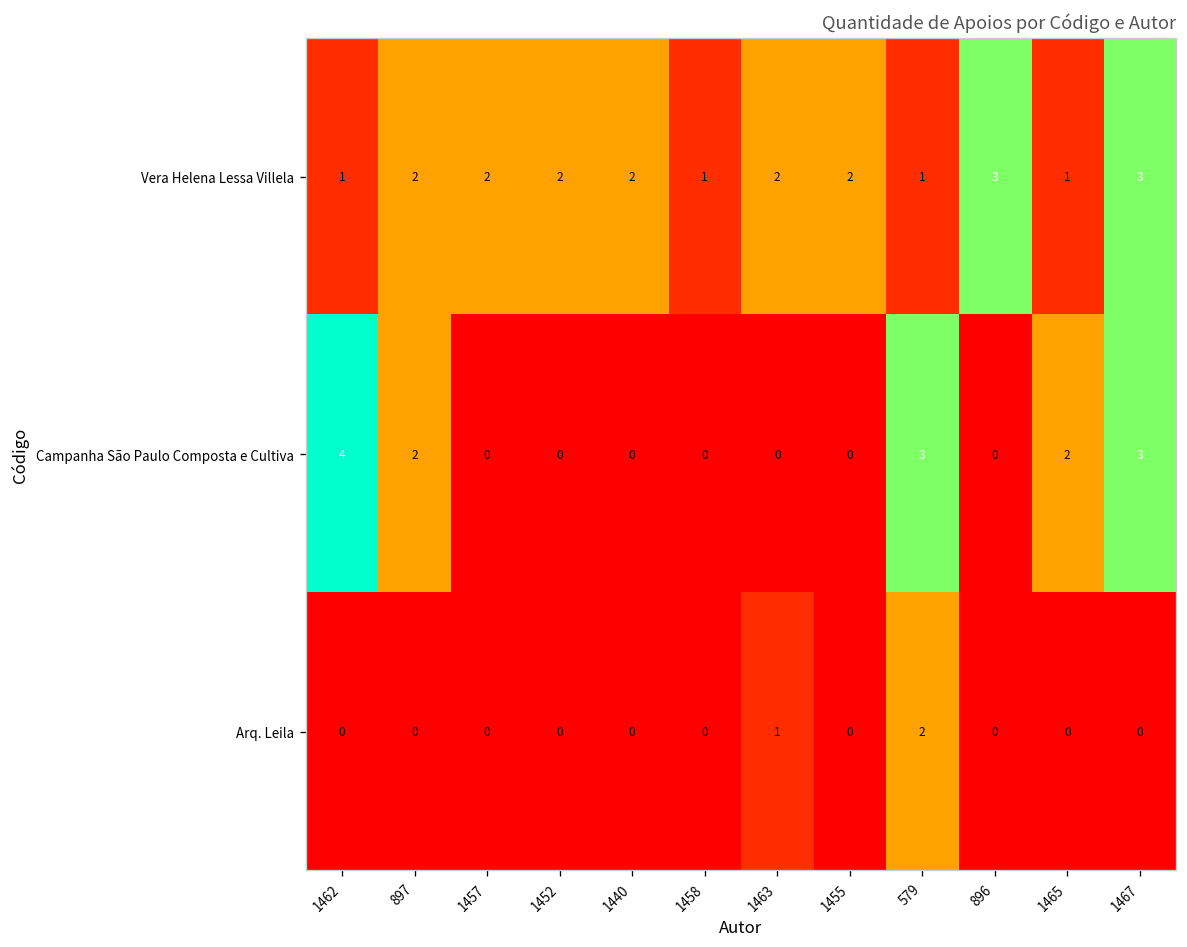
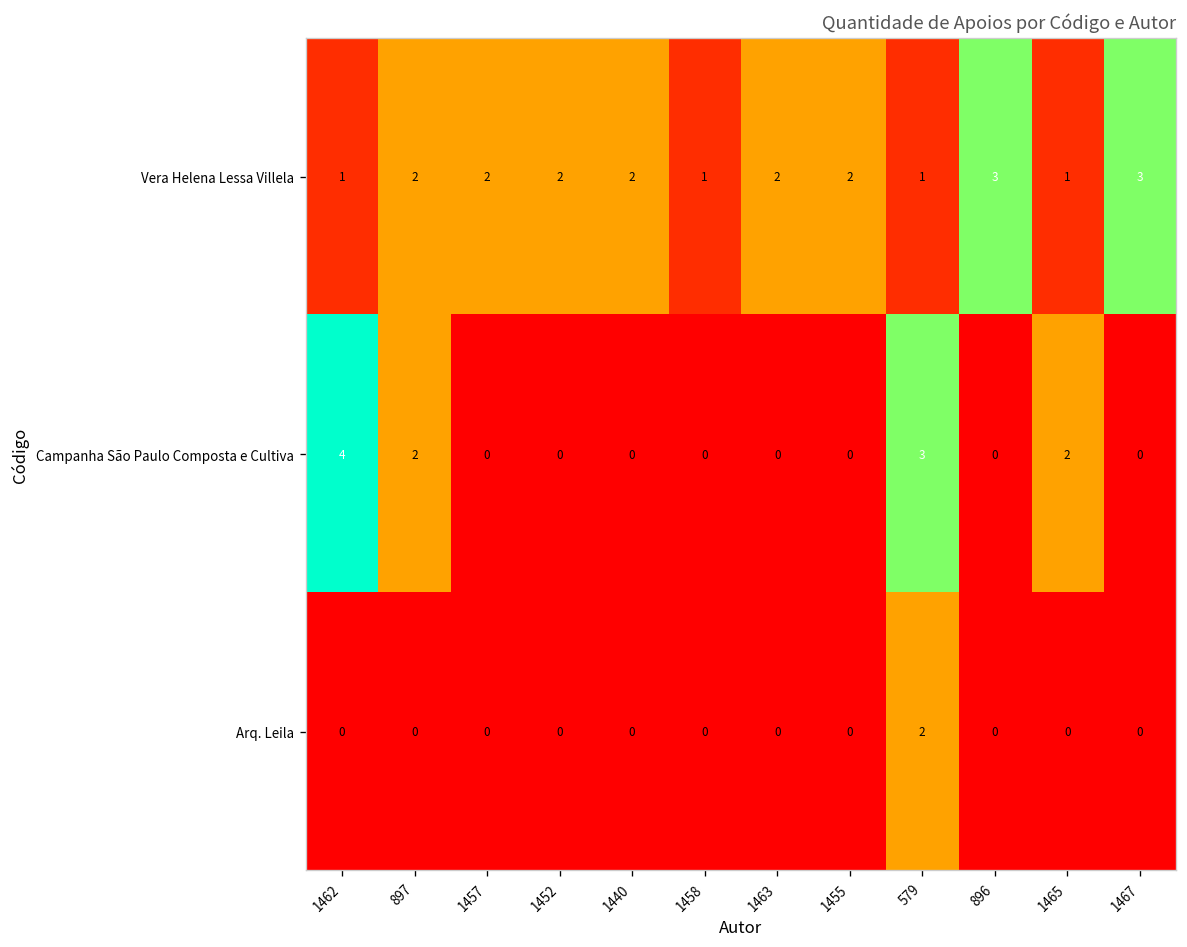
  {
    "Vera Helena Lessa Villela": {
      "1462": 1,
      "897": 2,
      "1457": 2,
      "1452": 2,
      "1440": 2,
      "1458": 1,
      "1463": 2,
      "1455": 2,
      "579": 1,
      "896": 3,
      "1465": 1,
      "1467": 3
    },
    "Campanha São Paulo Composta e Cultiva": {
      "1462": 4,
      "897": 2,
      "1457": 0,
      "1452": 0,
      "1440": 0,
      "1458": 0,
      "1463": 0,
      "1455": 0,
      "579": 3,
      "896": 0,
      "1465": 2,
-     "1467": 3
+     "1467": 0
    },
    "Arq. Leila": {
      "1462": 0,
      "897": 0,
      "1457": 0,
      "1452": 0,
      "1440": 0,
      "1458": 0,
-     "1463": 1,
+     "1463": 0,
      "1455": 0,
      "579": 2,
      "896": 0,
      "1465": 0,
      "1467": 0
    }
  }
